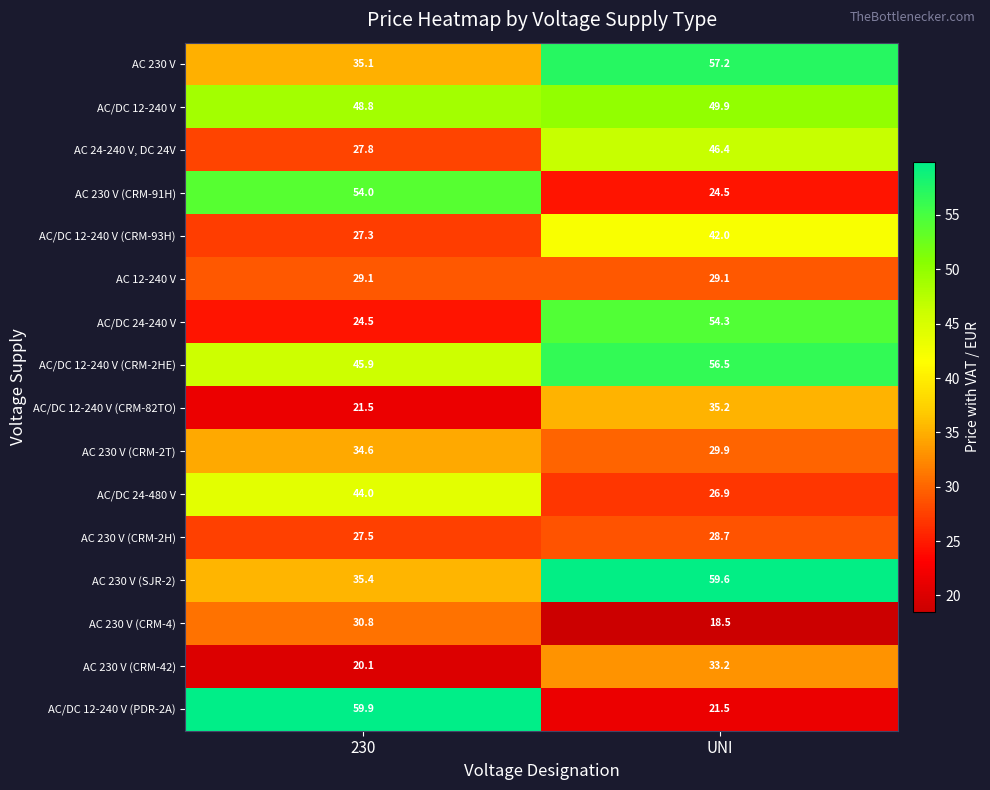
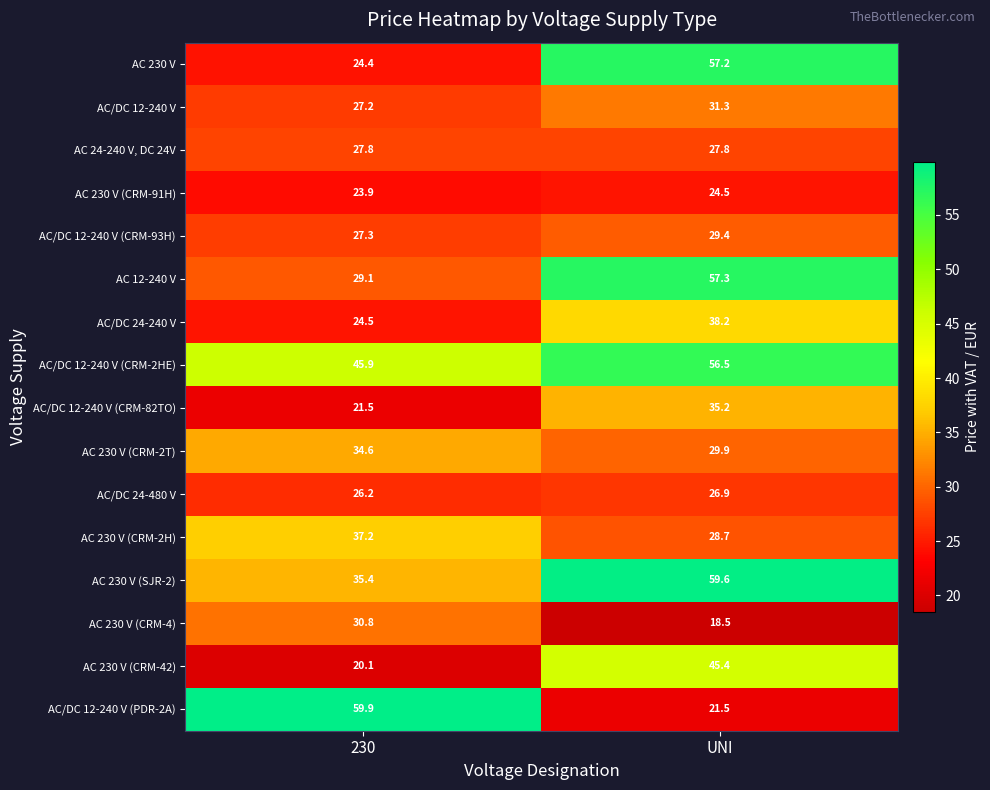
  {
    "AC 230 V": {
-     "230": 35.1,
+     "230": 24.4,
      "UNI": 57.2
    },
    "AC/DC 12-240 V": {
-     "230": 48.8,
-     "UNI": 49.9
+     "230": 27.2,
+     "UNI": 31.3
    },
    "AC 24-240 V, DC 24V": {
      "230": 27.8,
-     "UNI": 46.4
+     "UNI": 27.8
    },
    "AC 230 V (CRM-91H)": {
-     "230": 54.0,
+     "230": 23.9,
      "UNI": 24.5
    },
    "AC/DC 12-240 V (CRM-93H)": {
      "230": 27.3,
-     "UNI": 42.0
+     "UNI": 29.4
    },
    "AC 12-240 V": {
      "230": 29.1,
-     "UNI": 29.1
+     "UNI": 57.3
    },
    "AC/DC 24-240 V": {
      "230": 24.5,
-     "UNI": 54.3
+     "UNI": 38.2
    },
    "AC/DC 12-240 V (CRM-2HE)": {
      "230": 45.9,
      "UNI": 56.5
    },
    "AC/DC 12-240 V (CRM-82TO)": {
      "230": 21.5,
      "UNI": 35.2
    },
    "AC 230 V (CRM-2T)": {
      "230": 34.6,
      "UNI": 29.9
    },
    "AC/DC 24-480 V": {
-     "230": 44.0,
+     "230": 26.2,
      "UNI": 26.9
    },
    "AC 230 V (CRM-2H)": {
-     "230": 27.5,
+     "230": 37.2,
      "UNI": 28.7
    },
    "AC 230 V (SJR-2)": {
      "230": 35.4,
      "UNI": 59.6
    },
    "AC 230 V (CRM-4)": {
      "230": 30.8,
      "UNI": 18.5
    },
    "AC 230 V (CRM-42)": {
      "230": 20.1,
-     "UNI": 33.2
+     "UNI": 45.4
    },
    "AC/DC 12-240 V (PDR-2A)": {
      "230": 59.9,
      "UNI": 21.5
    }
  }
